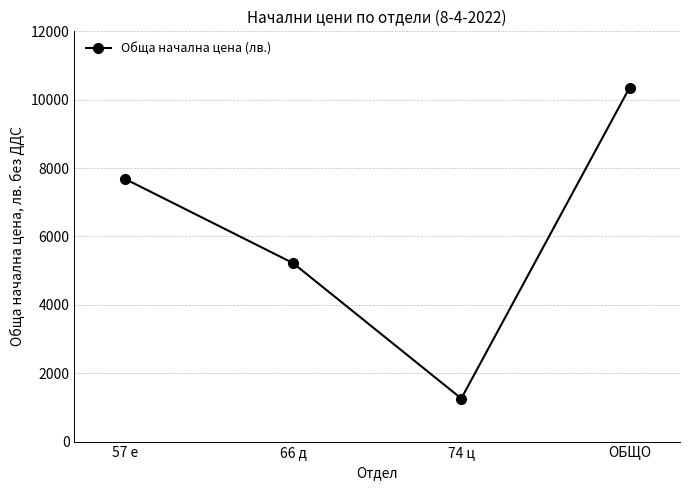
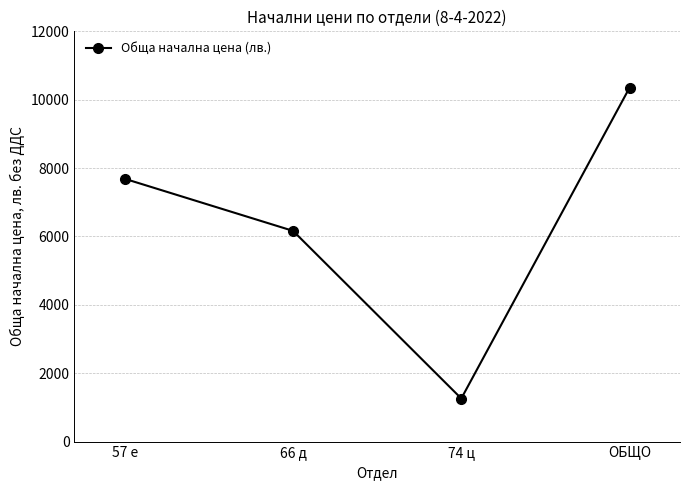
  {
    "57 е": 7700,
-   "66 д": 5200,
+   "66 д": 6200,
    "74 ц": 1300,
    "ОБЩО": 10400
  }
